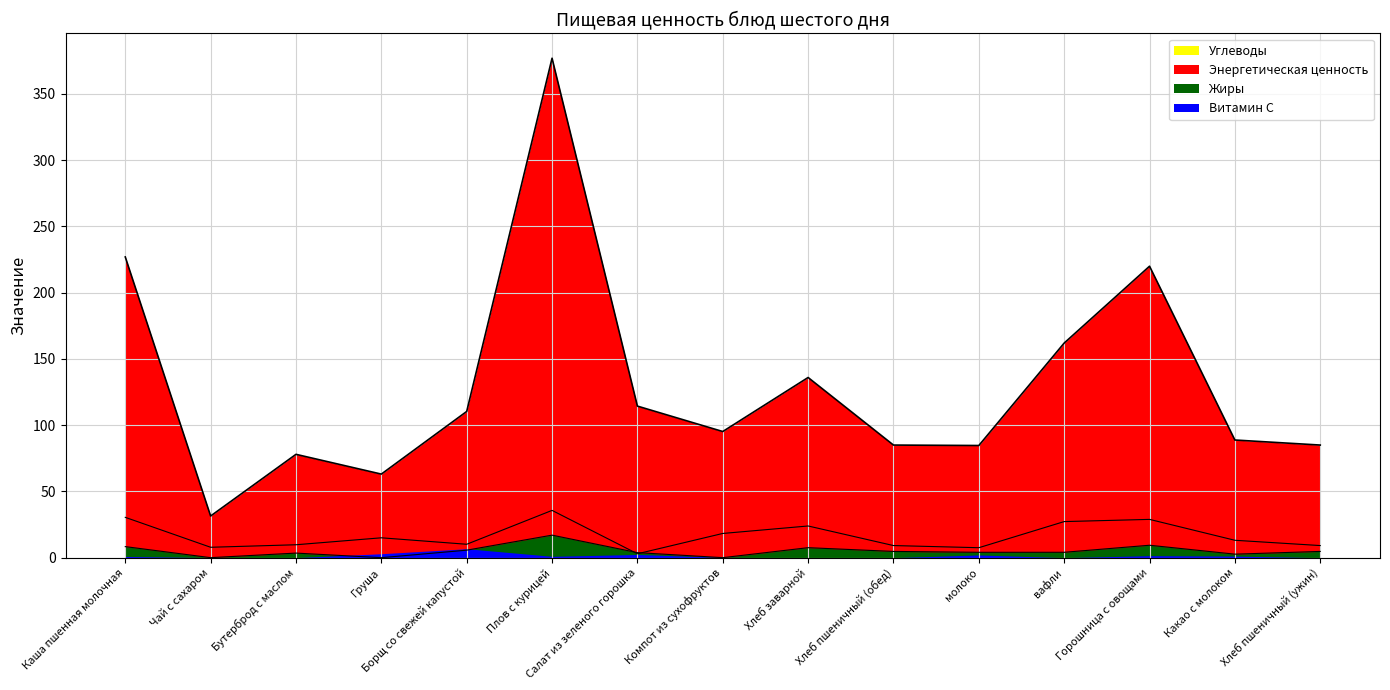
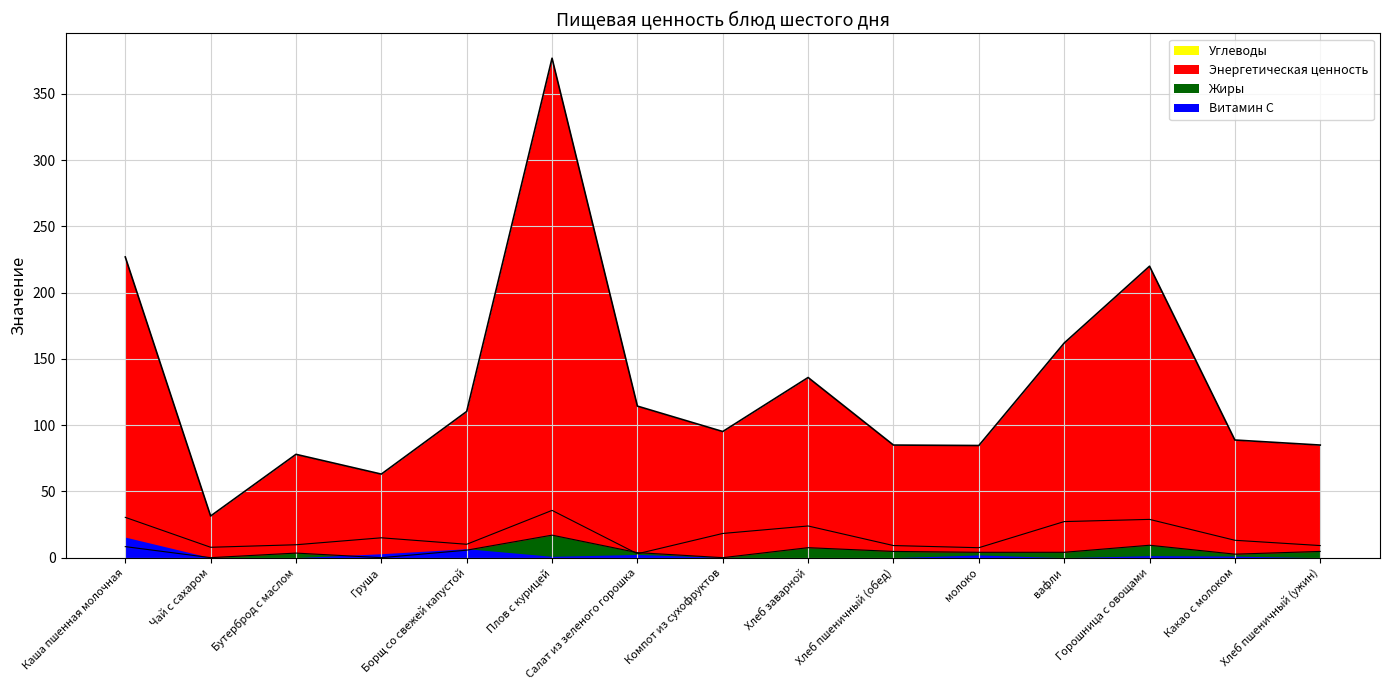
  {
    "Энергетическая ценность": {
      "Каша пшенная молочная": 227,
      "Чай с сахаром": 31,
      "Бутерброд с маслом": 78,
      "Груша": 63,
      "Борщ со свежей капустой": 110,
      "Плов с курицей": 377,
      "Салат из зеленого горошка": 114,
      "Компот из сухофруктов": 95,
      "Хлеб заварной": 136,
      "Хлеб пшеничный (обед)": 85,
      "молоко": 85,
      "вафли": 162,
      "Горошница с овощами": 220,
      "Какао с молоком": 89,
      "Хлеб пшеничный (ужин)": 85
    },
    "Углеводы": {
      "Каша пшенная молочная": 30,
      "Чай с сахаром": 8,
      "Бутерброд с маслом": 10,
      "Груша": 15,
      "Борщ со свежей капустой": 10,
      "Плов с курицей": 36,
      "Компот из сухофруктов": 18,
      "Хлеб заварной": 24,
      "Хлеб пшеничный (обед)": 9,
      "молоко": 8,
      "вафли": 27,
      "Горошница с овощами": 29,
      "Какао с молоком": 13,
      "Хлеб пшеничный (ужин)": 9
    },
    "Жиры": {
      "Каша пшенная молочная": 8,
      "Бутерброд с маслом": 3,
      "Груша": 0,
      "Плов с курицей": 17,
      "Хлеб заварной": 8,
      "Хлеб пшеничный (обед)": 5,
      "молоко": 4,
      "вафли": 4,
      "Горошница с овощами": 9,
      "Хлеб пшеничный (ужин)": 5
    },
    "Витамин С": {
-     "Каша пшенная молочная": 1,
+     "Каша пшенная молочная": 16,
      "Бутерброд с маслом": 0,
      "Груша": 3,
      "Хлеб заварной": 0,
      "Хлеб пшеничный (обед)": 0,
      "молоко": 2,
      "вафли": 0,
      "Хлеб пшеничный (ужин)": 0
    }
  }
